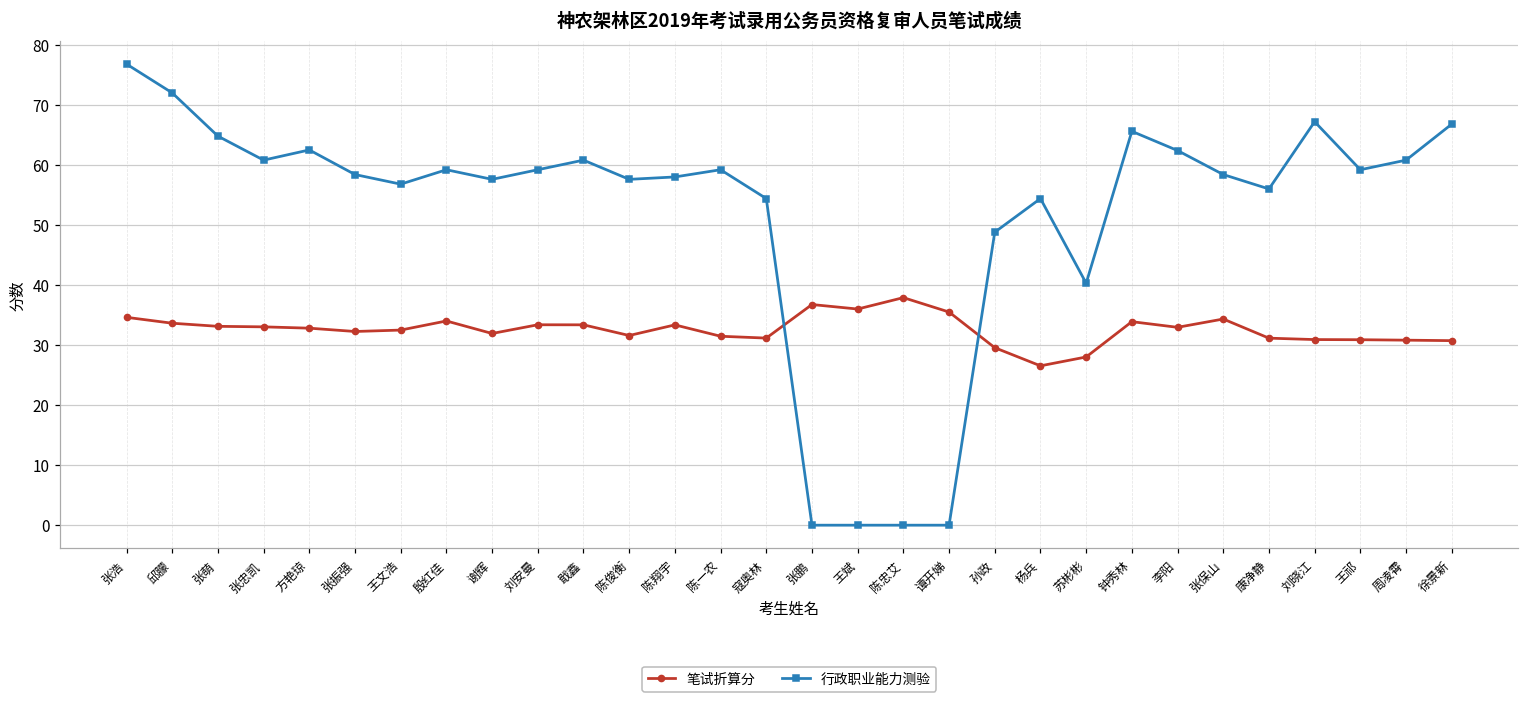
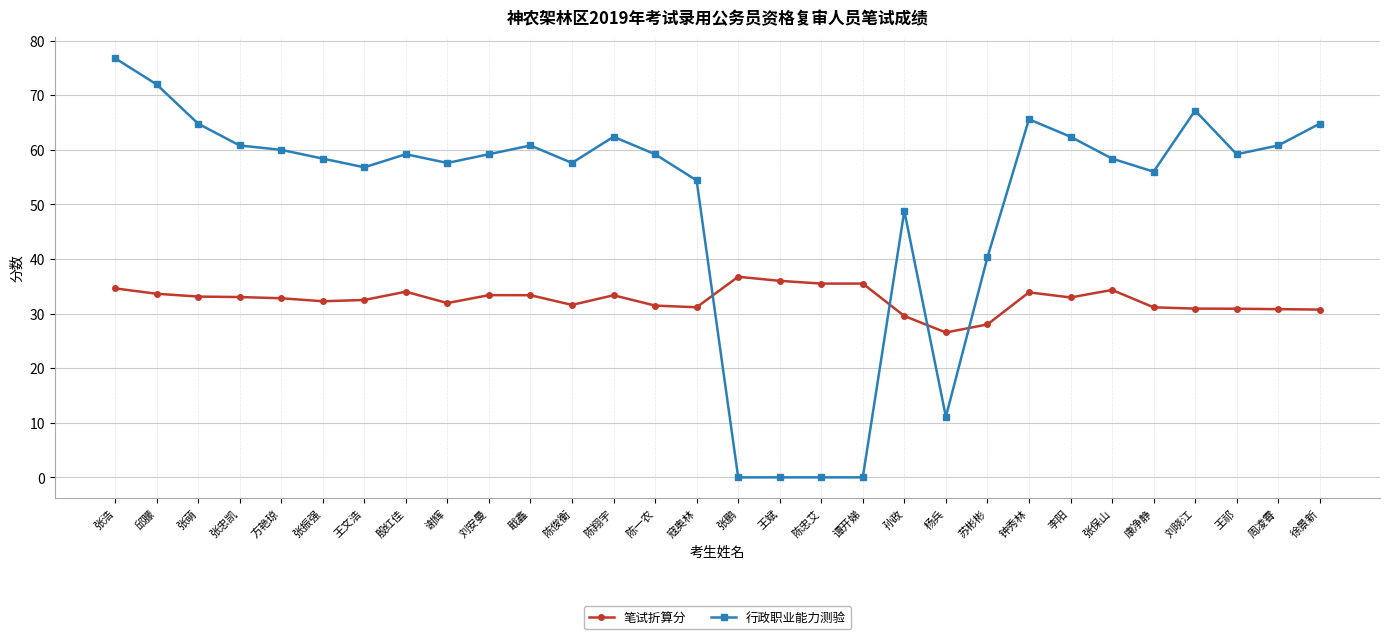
  {
    "笔试折算分": {
      "张浩": 35,
      "邱朦": 34,
      "张萌": 33,
      "张忠凯": 33,
      "方艳琼": 33,
      "张振强": 32,
      "王文浩": 32,
      "殷红佳": 34,
      "谢辉": 32,
      "刘安曼": 33,
      "戢鑫": 33,
      "陈俊衡": 32,
      "陈翔宇": 33,
      "陈一农": 31,
      "寇奥林": 31,
      "张鹏": 37,
      "王斌": 36,
-     "陈忠艾": 38,
+     "陈忠艾": 36,
      "谭开娣": 36,
      "孙政": 30,
      "杨兵": 27,
      "苏彬彬": 28,
      "钟秀林": 34,
      "李阳": 33,
      "张保山": 34,
      "康净静": 31,
      "刘晓江": 31,
      "王祁": 31,
      "周凌霄": 31,
      "徐景新": 31
    },
    "行政职业能力测验": {
      "张浩": 77,
      "邱朦": 72,
      "张萌": 65,
      "张忠凯": 61,
-     "方艳琼": 63,
+     "方艳琼": 60,
      "张振强": 58,
      "王文浩": 57,
      "殷红佳": 59,
      "谢辉": 58,
      "刘安曼": 59,
      "戢鑫": 61,
      "陈俊衡": 58,
-     "陈翔宇": 58,
+     "陈翔宇": 62,
      "陈一农": 59,
      "寇奥林": 54,
      "张鹏": 0,
      "王斌": 0,
      "陈忠艾": 0,
      "谭开娣": 0,
      "孙政": 49,
-     "杨兵": 54,
+     "杨兵": 11,
      "苏彬彬": 40,
      "钟秀林": 66,
      "李阳": 62,
      "张保山": 58,
      "康净静": 56,
      "刘晓江": 67,
      "王祁": 59,
      "周凌霄": 61,
-     "徐景新": 67
+     "徐景新": 65
    }
  }
